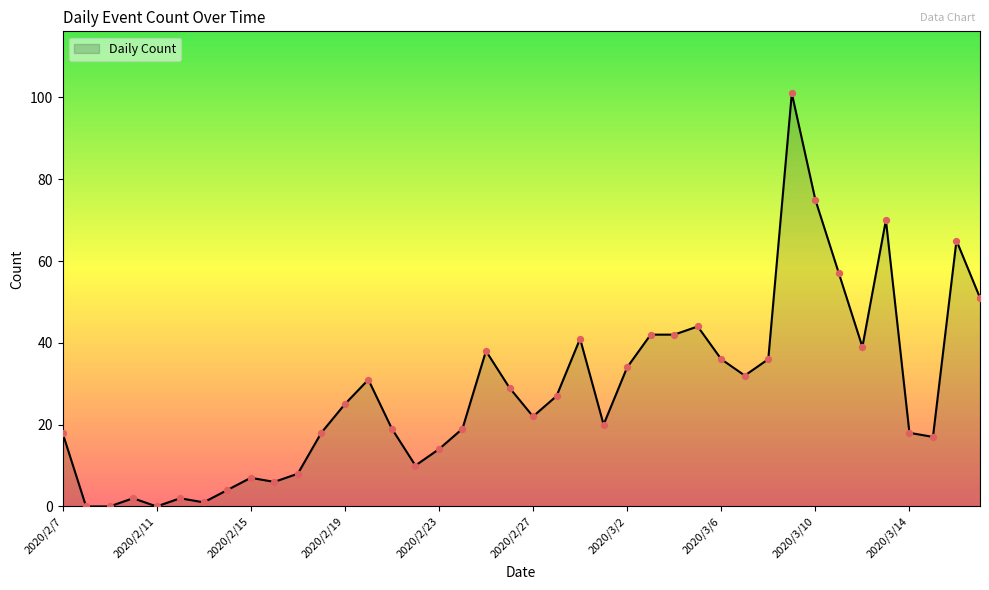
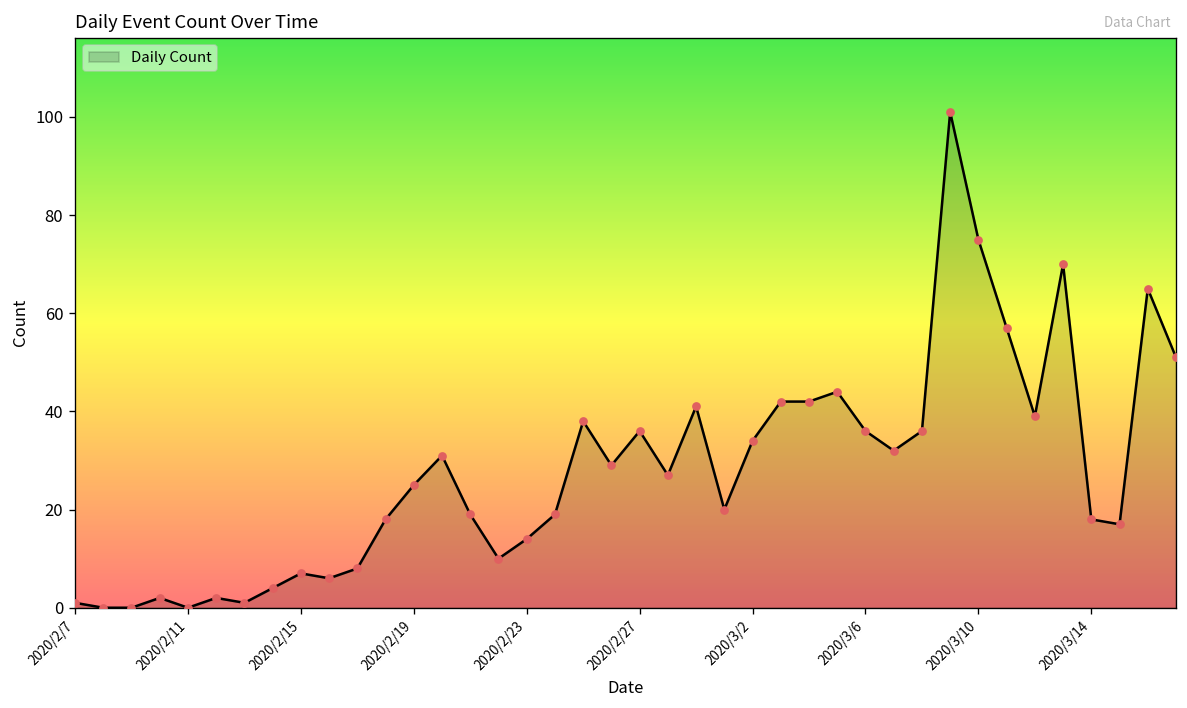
  {
-   "2020/2/7": 18,
+   "2020/2/7": 1,
    "2020/2/11": 0,
    "2020/2/15": 7,
    "2020/2/19": 25,
    "2020/2/23": 14,
-   "2020/2/27": 22,
+   "2020/2/27": 36,
    "2020/3/2": 34,
    "2020/3/6": 36,
    "2020/3/10": 75,
    "2020/3/14": 18
  }
